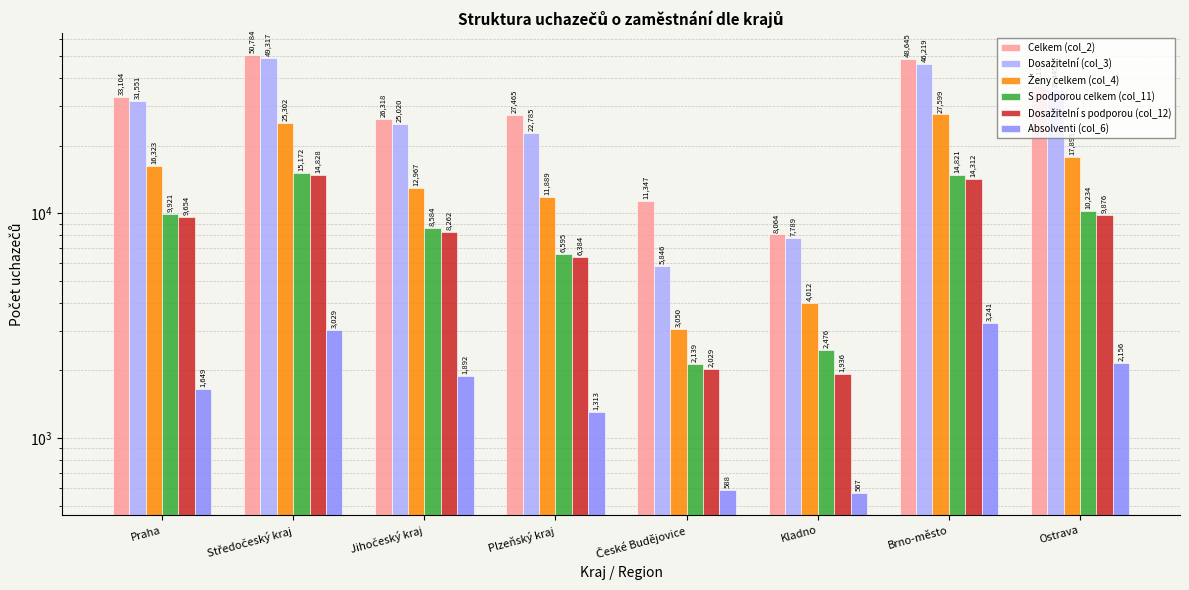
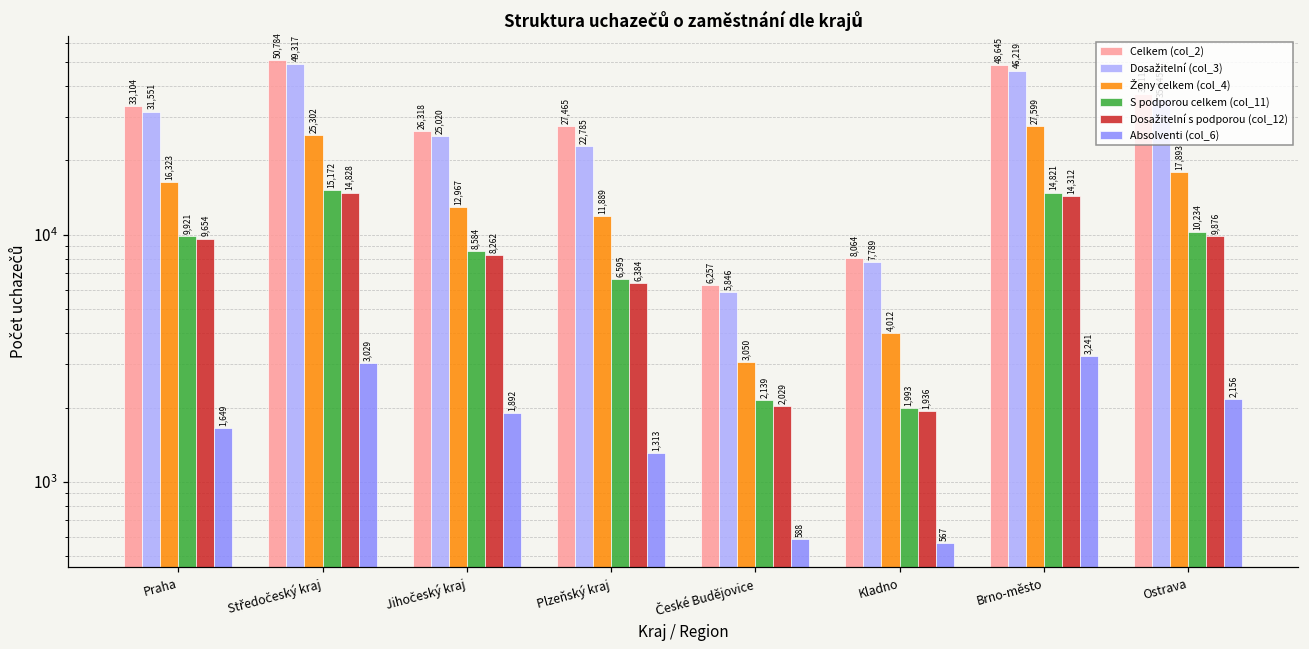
  {
    "Celkem (col_2)": {
      "Praha": "33,104",
      "Středočeský kraj": "50,784",
      "Jihočeský kraj": "26,318",
      "Plzeňský kraj": "27,465",
-     "České Budějovice": "11,347",
+     "České Budějovice": "6,257",
      "Kladno": "8,064",
      "Brno-město": "48,645"
    },
    "Ženy celkem (col_4)": {
      "Praha": "16,323",
      "Středočeský kraj": "25,302",
      "Jihočeský kraj": "12,967",
      "Plzeňský kraj": "11,889",
      "České Budějovice": "3,050",
      "Kladno": "4,012",
      "Brno-město": "27,599"
    },
    "S podporou celkem (col_11)": {
      "Praha": "9,921",
      "Středočeský kraj": "15,172",
      "Jihočeský kraj": "8,584",
      "Plzeňský kraj": "6,595",
      "České Budějovice": "2,139",
-     "Kladno": "2,476",
+     "Kladno": "1,993",
      "Brno-město": "14,821",
      "Ostrava": "10,234"
    },
    "Dosažitelní s podporou (col_12)": {
      "Praha": "9,654",
      "Středočeský kraj": "14,828",
      "Jihočeský kraj": "8,262",
      "Plzeňský kraj": "6,384",
      "České Budějovice": "2,029",
      "Kladno": "1,936",
      "Brno-město": "14,312",
      "Ostrava": "9,876"
    }
  }
